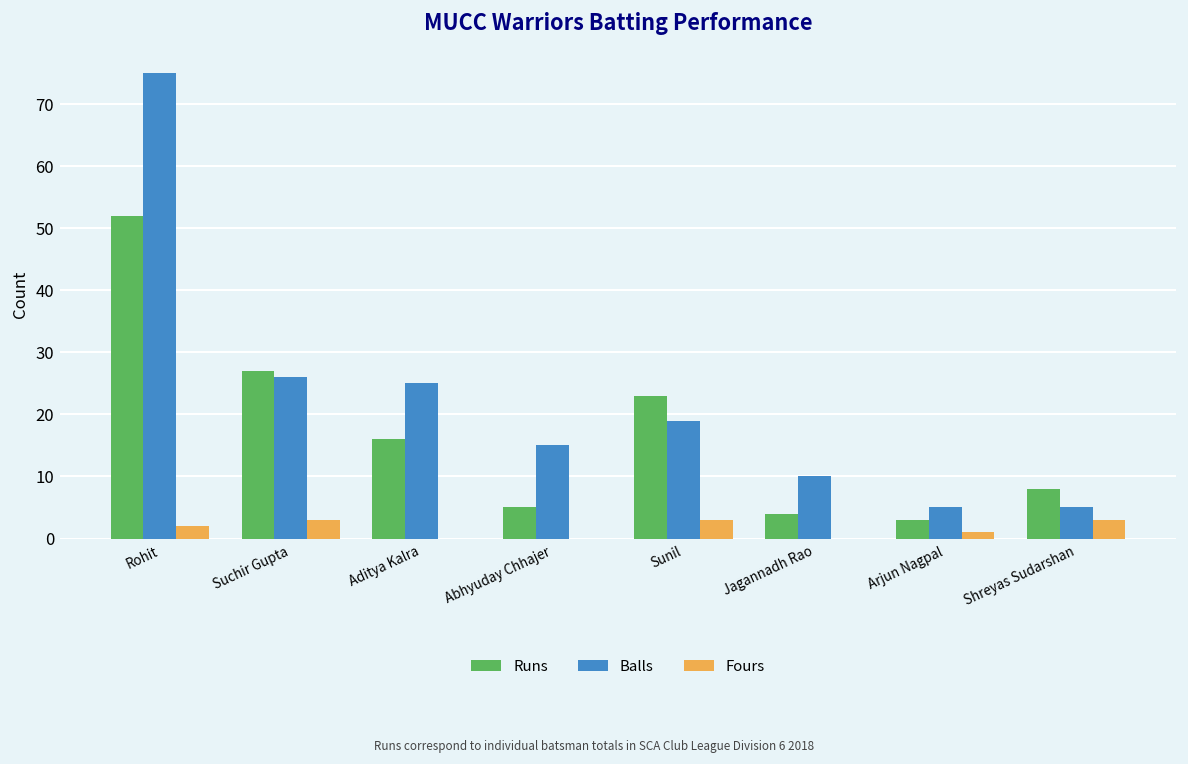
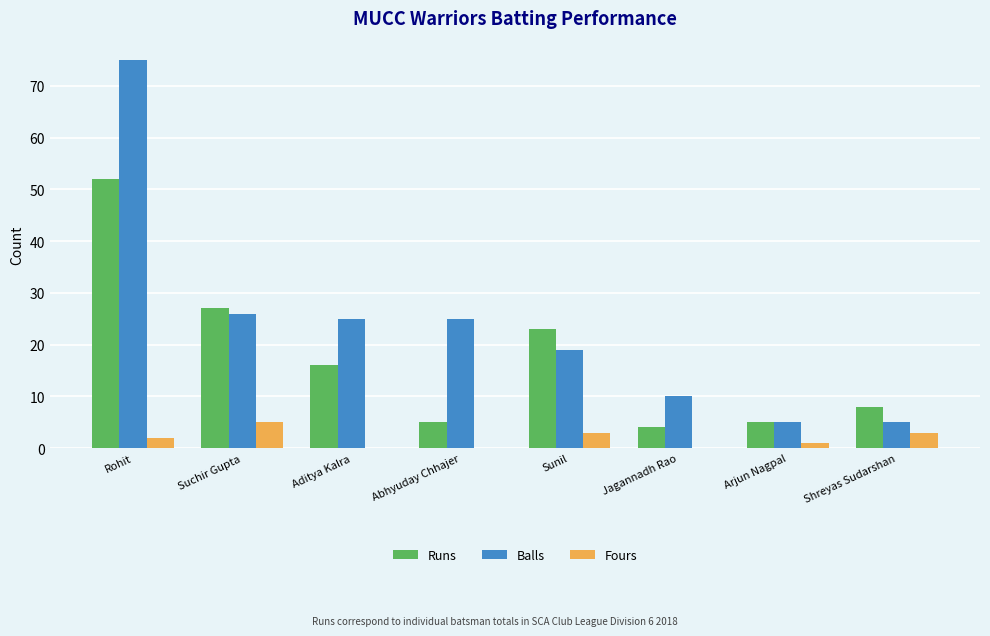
  {
    "Runs": {
      "Rohit": 52,
      "Suchir Gupta": 27,
      "Aditya Kalra": 16,
      "Abhyuday Chhajer": 5,
      "Sunil": 23,
      "Jagannadh Rao": 4,
-     "Arjun Nagpal": 3,
+     "Arjun Nagpal": 5,
      "Shreyas Sudarshan": 8
    },
    "Balls": {
      "Rohit": 75,
      "Suchir Gupta": 26,
      "Aditya Kalra": 25,
-     "Abhyuday Chhajer": 15,
+     "Abhyuday Chhajer": 25,
      "Sunil": 19,
      "Jagannadh Rao": 10,
      "Arjun Nagpal": 5,
      "Shreyas Sudarshan": 5
    },
    "Fours": {
      "Rohit": 2,
-     "Suchir Gupta": 3,
+     "Suchir Gupta": 5,
      "Aditya Kalra": 0,
      "Abhyuday Chhajer": 0,
      "Sunil": 3,
      "Jagannadh Rao": 0,
      "Arjun Nagpal": 1,
      "Shreyas Sudarshan": 3
    }
  }
